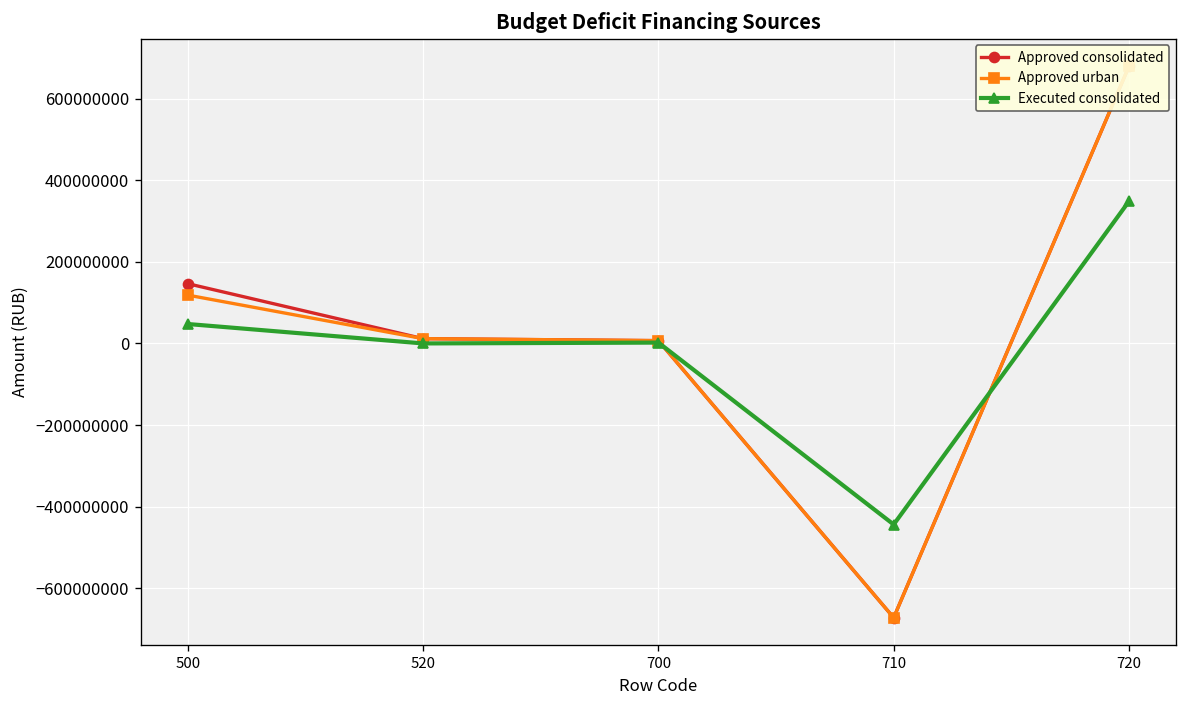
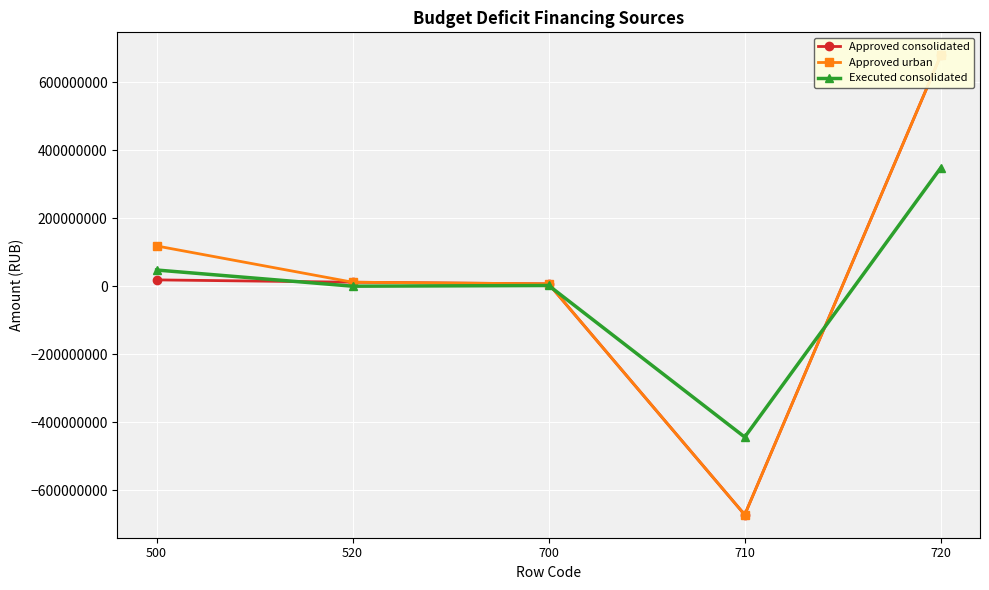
  {
    "Approved consolidated": {
-     "500": 150000000
+     "500": 20000000
    },
    "Approved urban": {
      "500": 120000000
    },
    "Executed consolidated": {
      "500": 50000000,
      "520": 0,
      "710": -440000000,
      "720": 350000000
    }
  }
